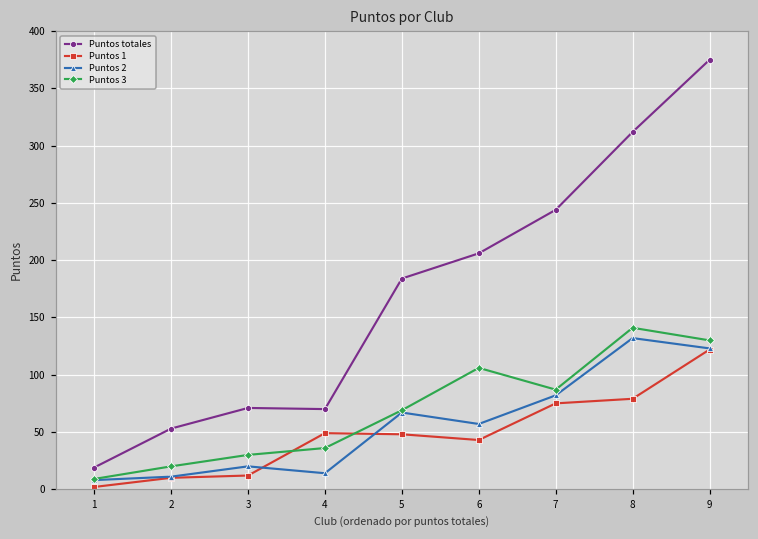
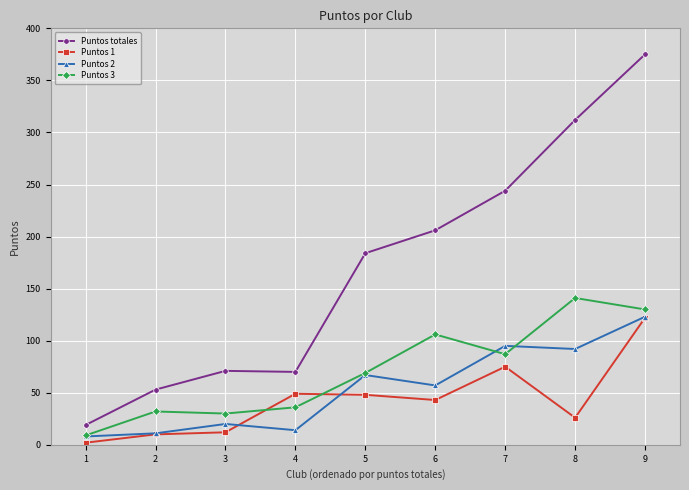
  {
    "Puntos totales": {
      "1": 19,
      "2": 53,
      "3": 71,
      "4": 70,
      "5": 184,
      "6": 206,
      "7": 244,
      "8": 312,
      "9": 375
    },
    "Puntos 1": {
      "1": 2,
      "3": 12,
      "4": 49,
      "5": 48,
      "6": 43,
      "7": 75,
-     "8": 79
+     "8": 26
    },
    "Puntos 2": {
      "3": 20,
      "4": 14,
      "6": 57,
-     "7": 82,
-     "8": 132
+     "7": 95,
+     "8": 92
    },
    "Puntos 3": {
-     "2": 20,
+     "2": 32,
      "3": 30,
      "4": 36,
      "6": 106,
      "7": 87,
      "8": 141,
      "9": 130
    }
  }
